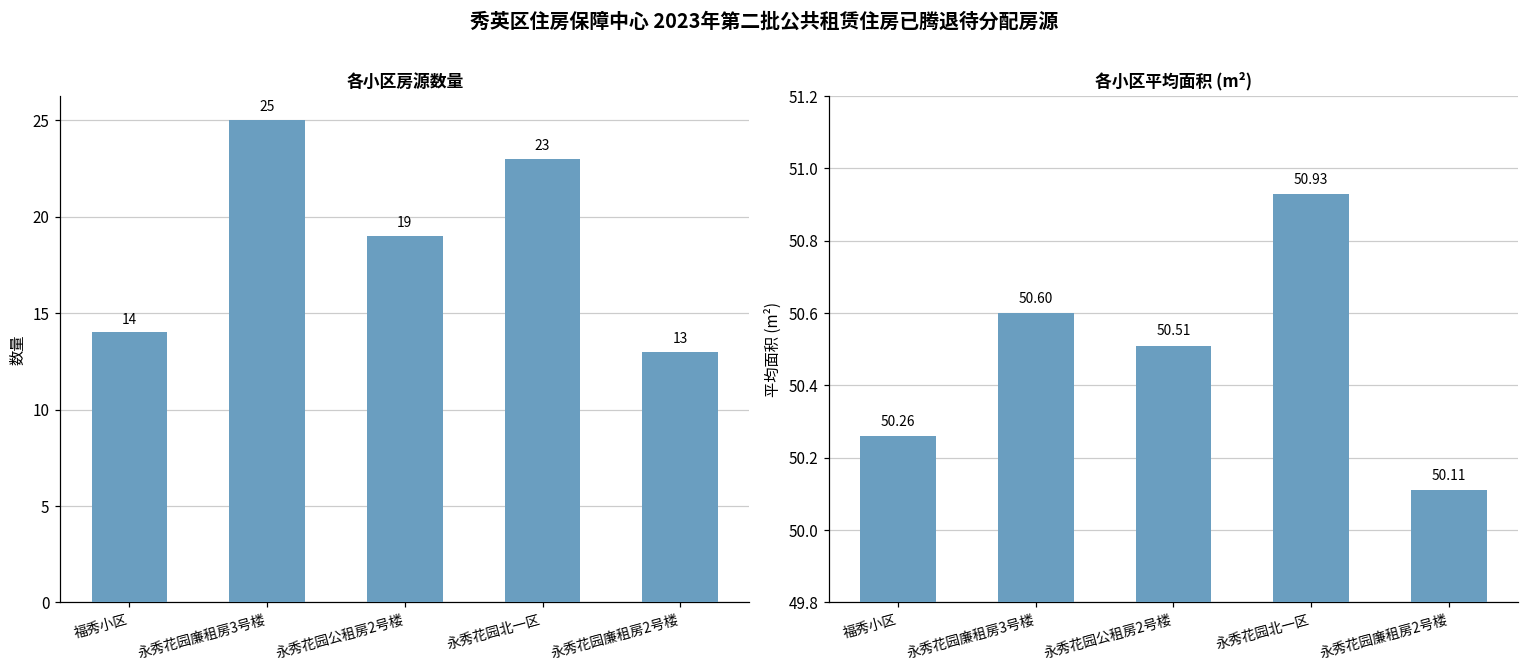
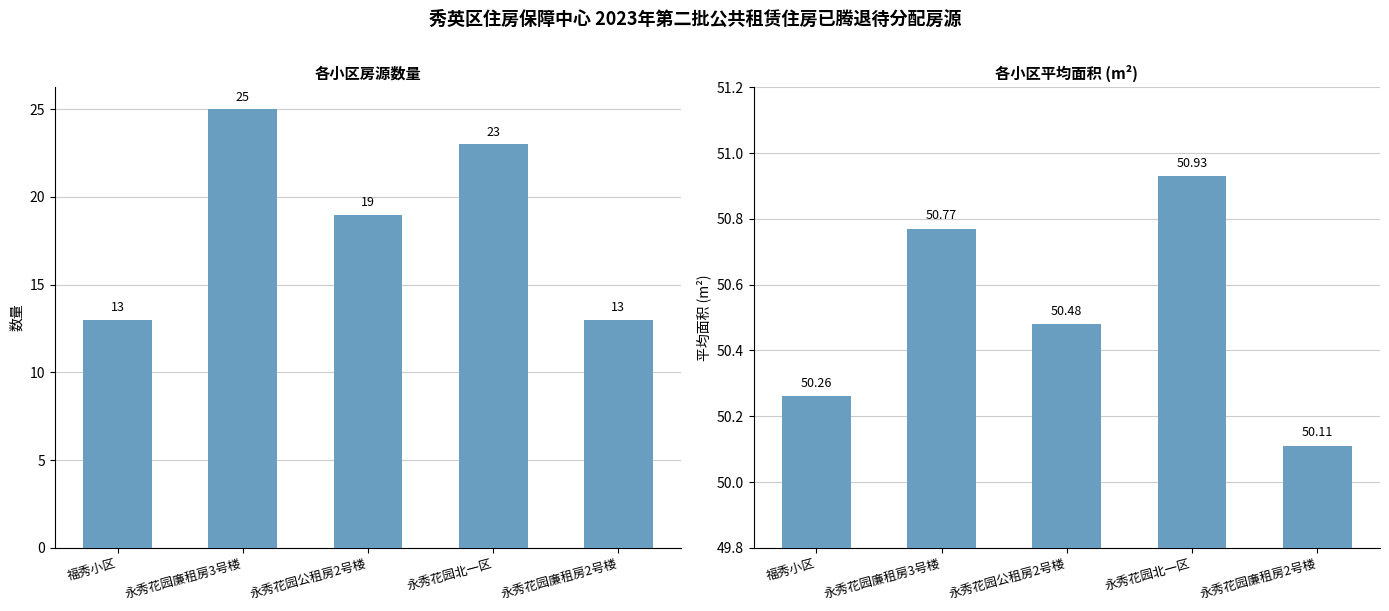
  {
    "各小区房源数量": {
-     "福秀小区": 14,
+     "福秀小区": 13,
      "永秀花园廉租房3号楼": 25,
      "永秀花园公租房2号楼": 19,
      "永秀花园北一区": 23,
      "永秀花园廉租房2号楼": 13
    },
    "各小区平均面积 (m²)": {
      "福秀小区": 50.26,
-     "永秀花园廉租房3号楼": 50.60,
-     "永秀花园公租房2号楼": 50.51,
+     "永秀花园廉租房3号楼": 50.77,
+     "永秀花园公租房2号楼": 50.48,
      "永秀花园北一区": 50.93,
      "永秀花园廉租房2号楼": 50.11
    }
  }
